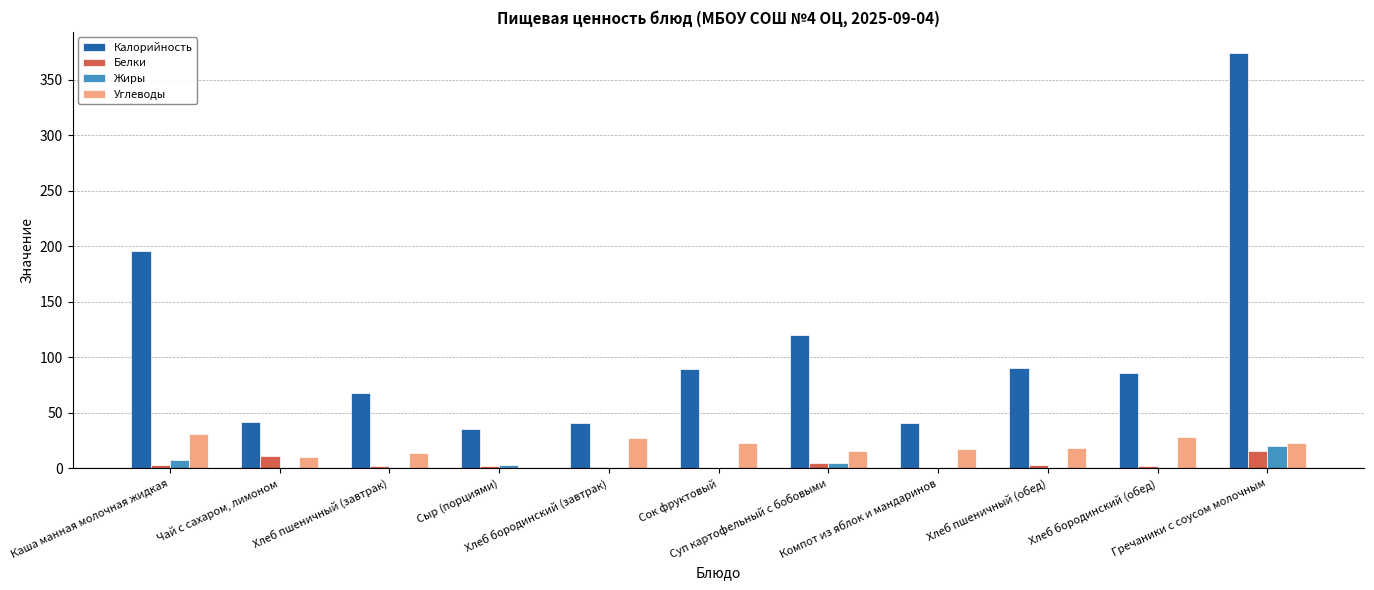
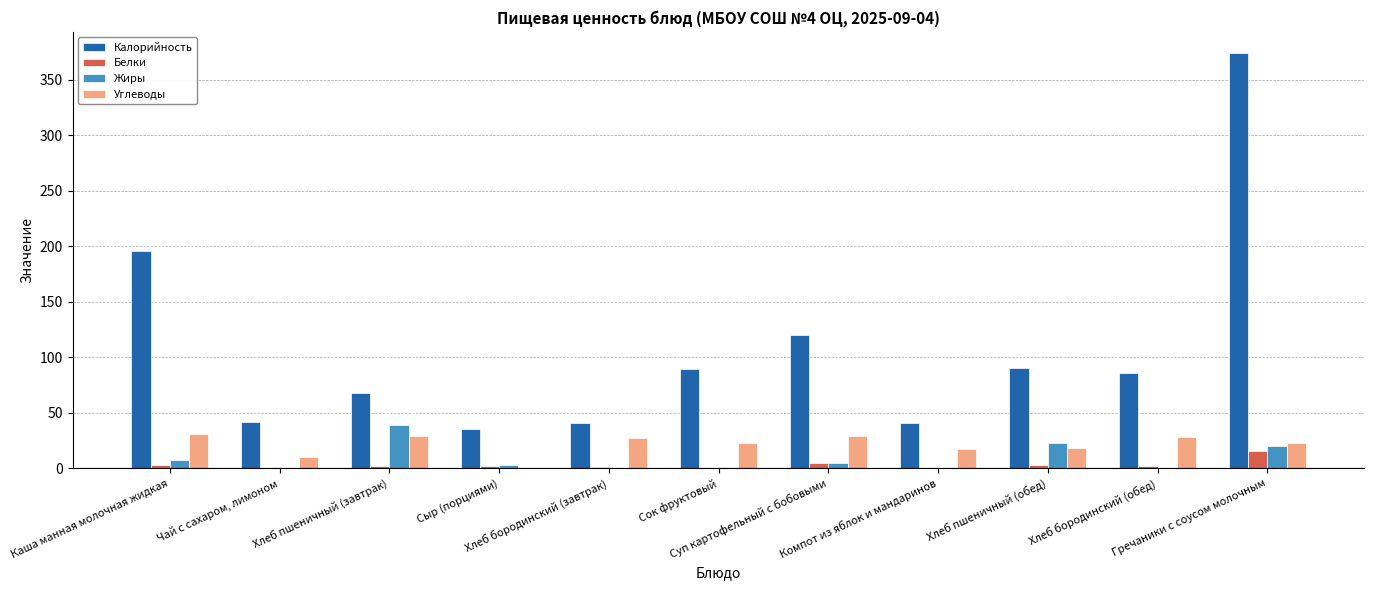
  {
    "Калорийность": {
      "Каша манная молочная жидкая": 196,
      "Чай с сахаром, лимоном": 42,
      "Хлеб пшеничный (завтрак)": 68,
      "Сыр (порциями)": 35,
      "Хлеб бородинский (завтрак)": 40,
      "Сок фруктовый": 90,
      "Суп картофельный с бобовыми": 120,
      "Компот из яблок и мандаринов": 41,
      "Хлеб пшеничный (обед)": 90,
      "Хлеб бородинский (обед)": 85,
      "Гречаники с соусом молочным": 374
    },
    "Белки": {
      "Каша манная молочная жидкая": 3,
-     "Чай с сахаром, лимоном": 11,
+     "Чай с сахаром, лимоном": 0,
      "Хлеб пшеничный (завтрак)": 2,
      "Сок фруктовый": 0,
      "Суп картофельный с бобовыми": 4,
      "Хлеб пшеничный (обед)": 3,
      "Гречаники с соусом молочным": 15
    },
    "Жиры": {
      "Каша манная молочная жидкая": 7,
-     "Хлеб пшеничный (завтрак)": 0,
+     "Хлеб пшеничный (завтрак)": 39,
      "Сыр (порциями)": 3,
      "Сок фруктовый": 0,
      "Суп картофельный с бобовыми": 4,
-     "Хлеб пшеничный (обед)": 0,
+     "Хлеб пшеничный (обед)": 22,
      "Гречаники с соусом молочным": 20
    },
    "Углеводы": {
      "Каша манная молочная жидкая": 31,
      "Чай с сахаром, лимоном": 10,
-     "Хлеб пшеничный (завтрак)": 14,
+     "Хлеб пшеничный (завтрак)": 29,
      "Сыр (порциями)": 0,
      "Хлеб бородинский (завтрак)": 27,
      "Сок фруктовый": 22,
-     "Суп картофельный с бобовыми": 16,
+     "Суп картофельный с бобовыми": 29,
      "Компот из яблок и мандаринов": 17,
      "Хлеб пшеничный (обед)": 19,
      "Хлеб бородинский (обед)": 28,
      "Гречаники с соусом молочным": 23
    }
  }
